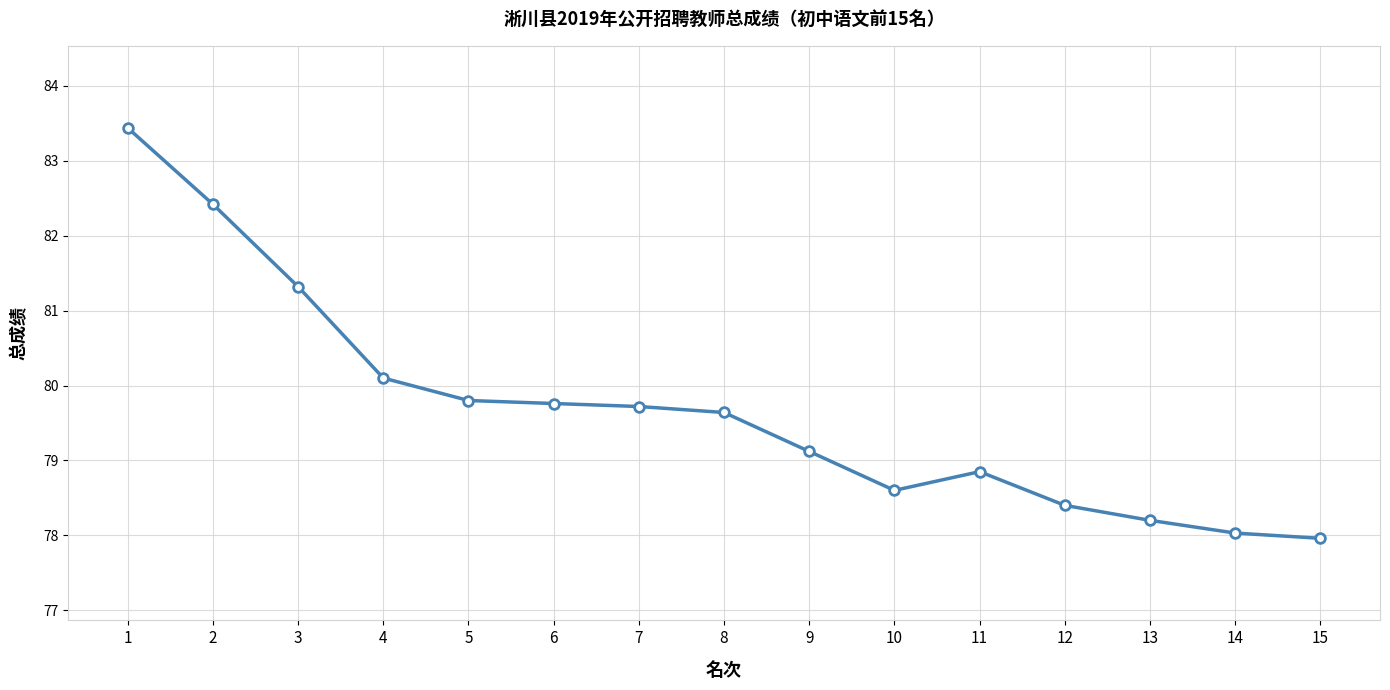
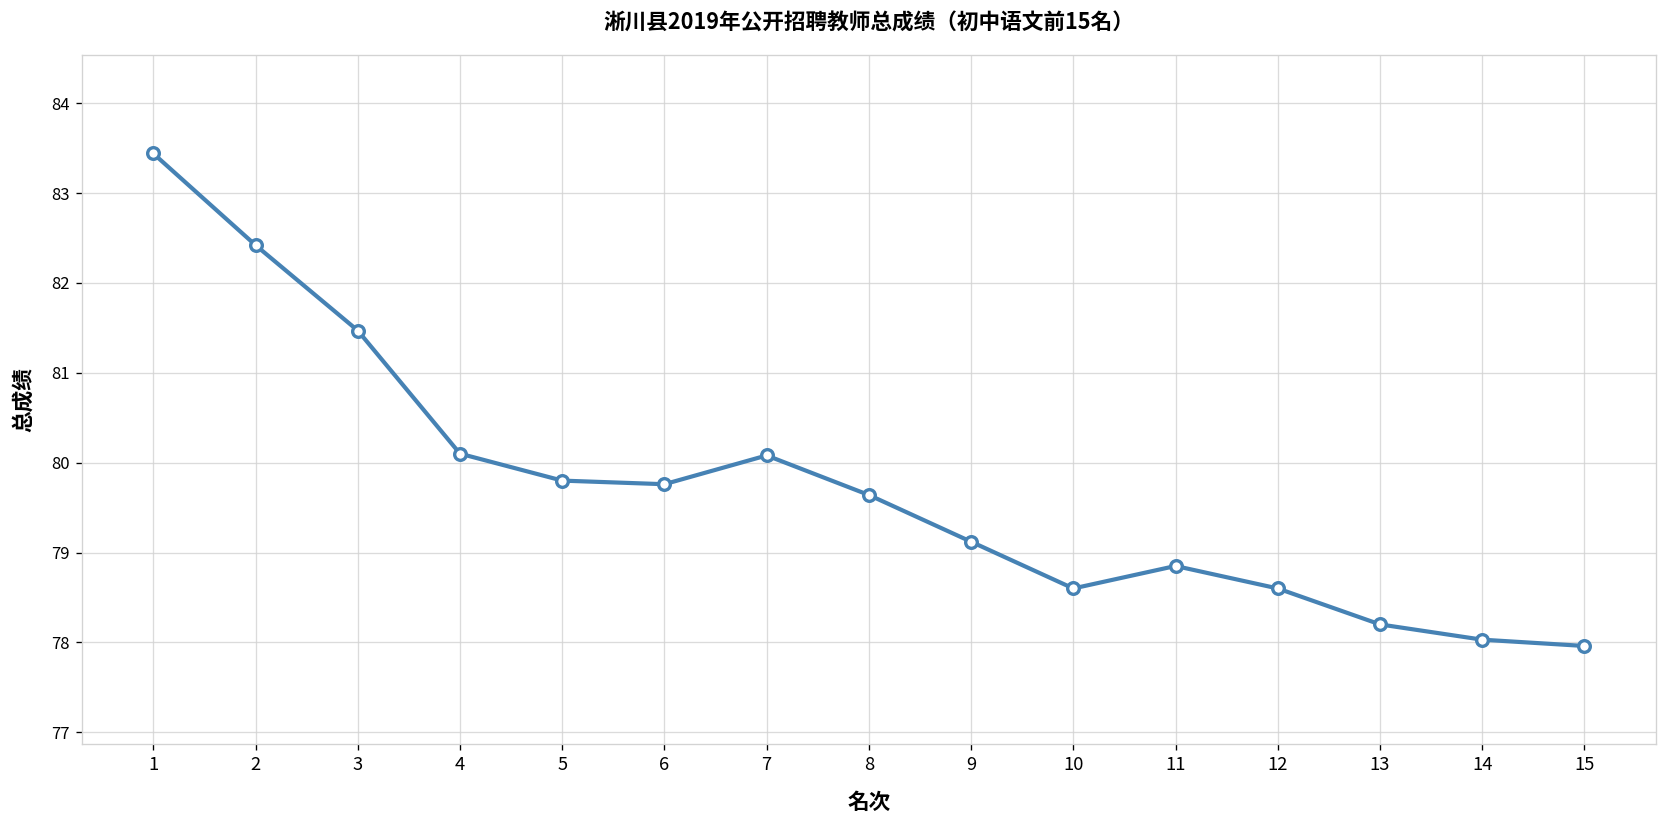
  {
    "1": 83.4,
    "2": 82.4,
-   "3": 81.3,
+   "3": 81.5,
    "4": 80.1,
    "5": 79.8,
    "6": 79.8,
-   "7": 79.7,
+   "7": 80.1,
    "8": 79.6,
    "9": 79.1,
    "10": 78.6,
    "11": 78.9,
-   "12": 78.4,
+   "12": 78.6,
    "13": 78.2,
    "14": 78.0,
    "15": 78.0
  }
